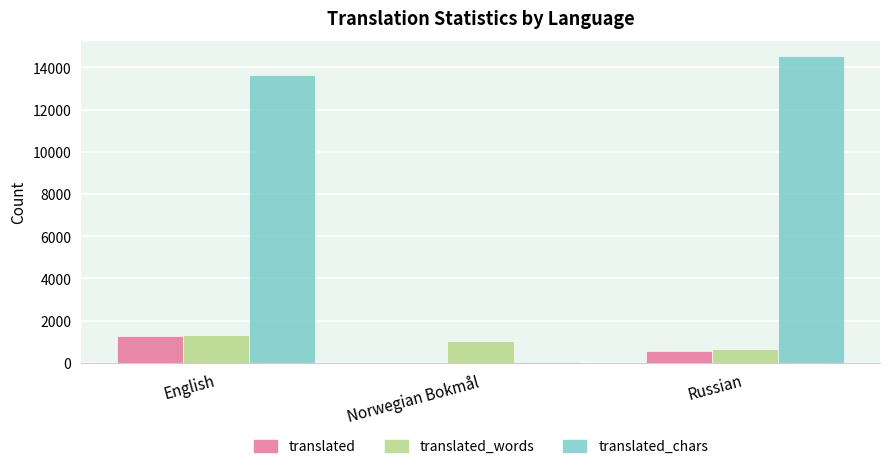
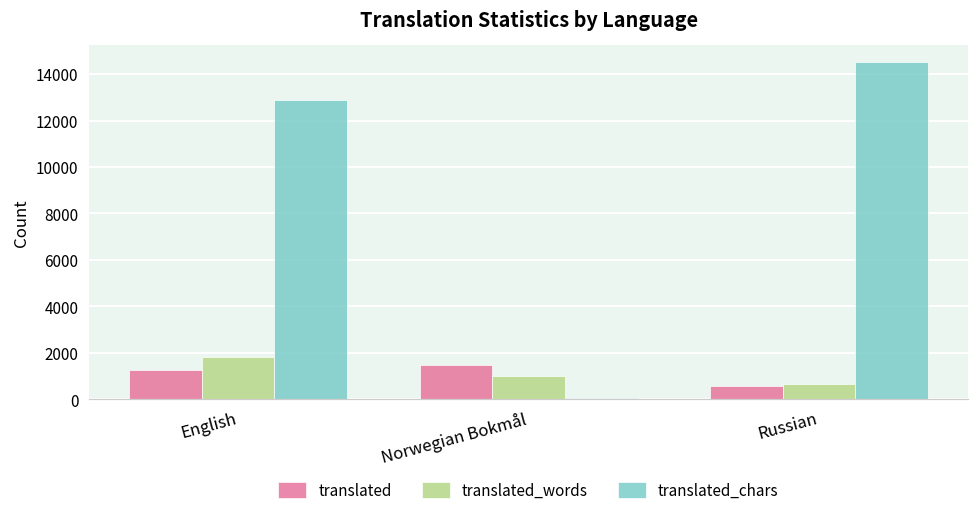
  {
    "translated": {
      "English": 1300,
-     "Norwegian Bokmål": 0,
+     "Norwegian Bokmål": 1500,
      "Russian": 600
    },
    "translated_words": {
-     "English": 1300,
+     "English": 1800,
      "Norwegian Bokmål": 1000,
      "Russian": 700
    },
    "translated_chars": {
-     "English": 13600,
+     "English": 12900,
      "Russian": 14500
    }
  }
